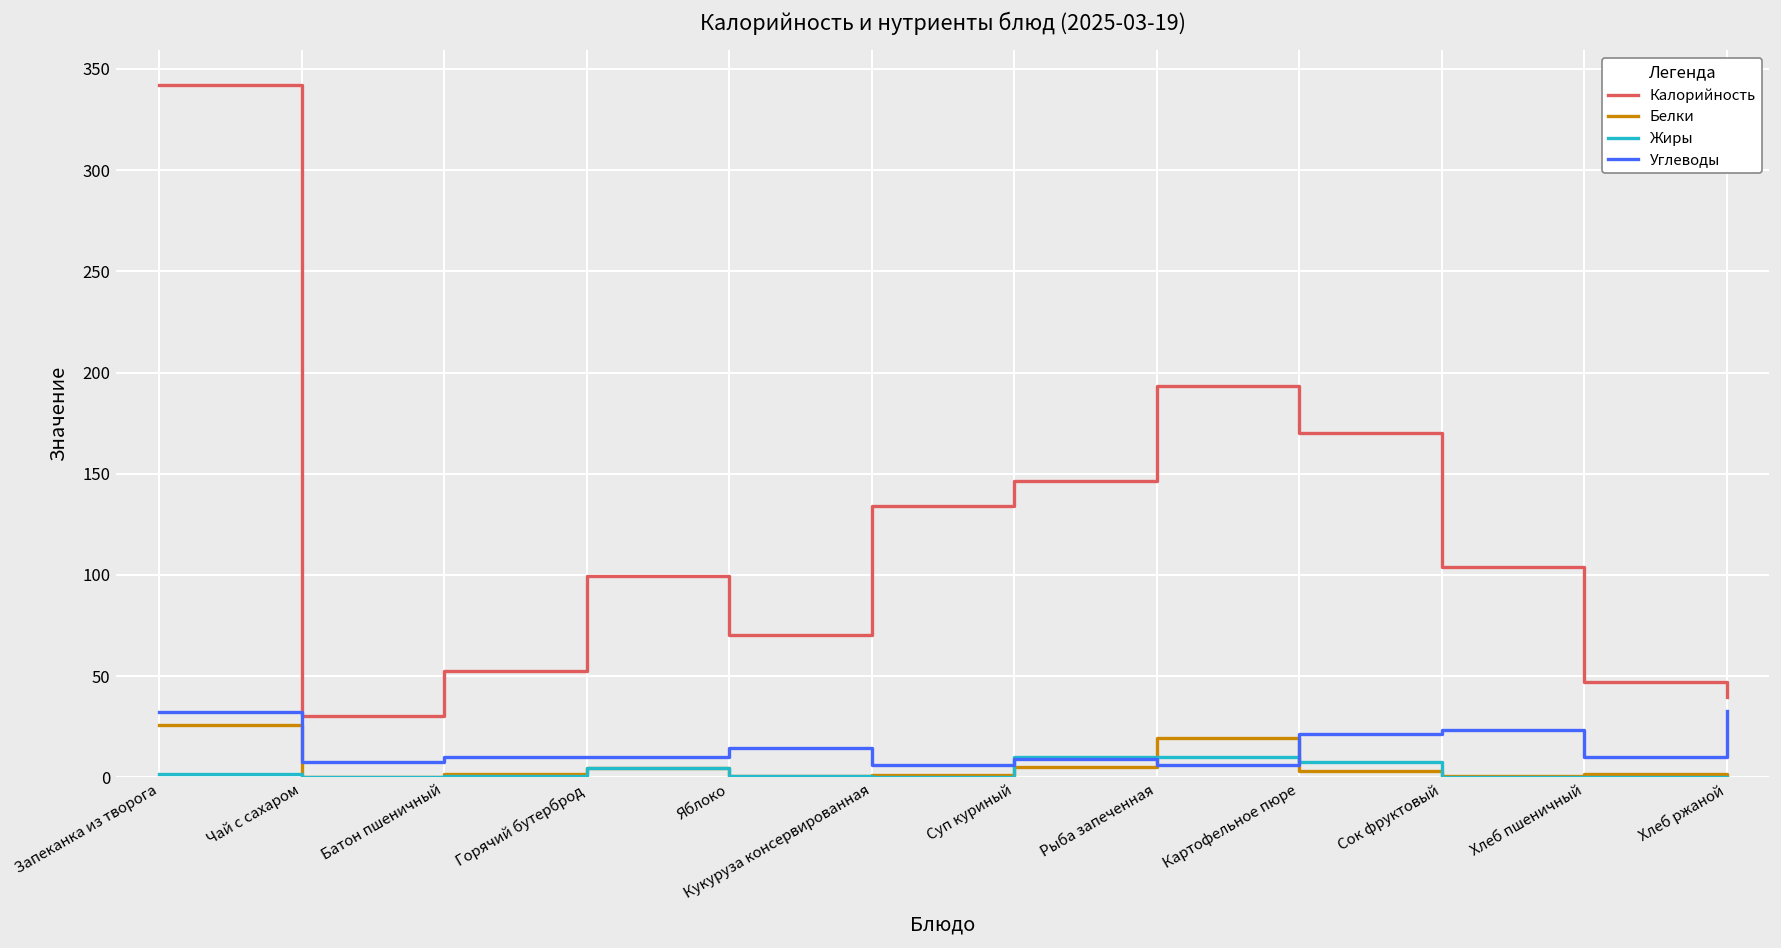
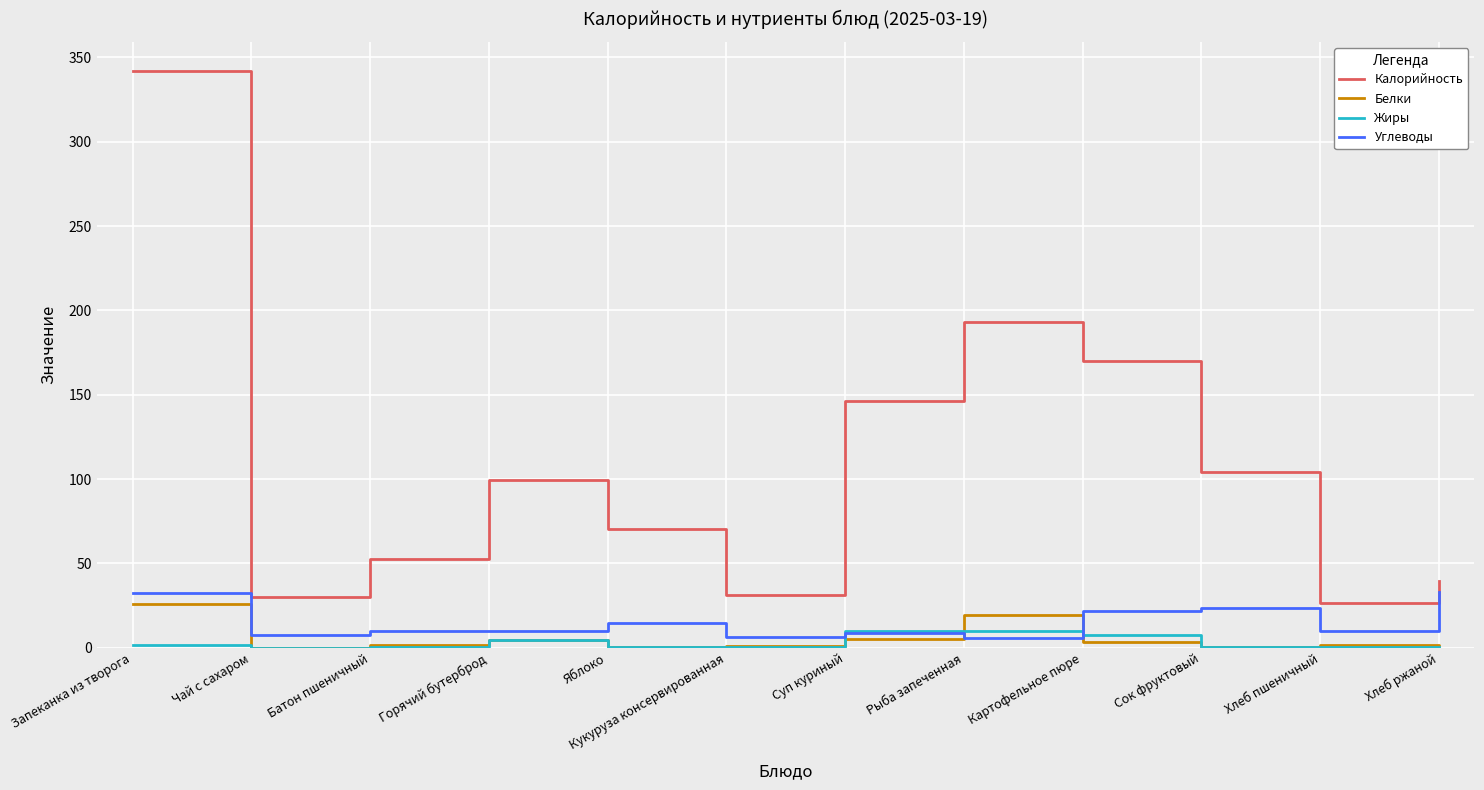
  {
    "Калорийность": {
      "Запеканка из творога": 342,
      "Чай с сахаром": 30,
      "Батон пшеничный": 52,
      "Горячий бутерброд": 100,
      "Яблоко": 71,
-     "Кукуруза консервированная": 134,
+     "Кукуруза консервированная": 31,
      "Суп куриный": 146,
      "Рыба запеченная": 193,
      "Картофельное пюре": 170,
      "Сок фруктовый": 104,
-     "Хлеб пшеничный": 47,
+     "Хлеб пшеничный": 26,
      "Хлеб ржаной": 40
    },
    "Белки": {
      "Запеканка из творога": 26,
      "Суп куриный": 5,
      "Рыба запеченная": 20,
      "Картофельное пюре": 3
    },
    "Жиры": {
      "Запеканка из творога": 2,
      "Рыба запеченная": 10,
      "Картофельное пюре": 8
    },
    "Углеводы": {
      "Запеканка из творога": 32,
      "Чай с сахаром": 7,
      "Батон пшеничный": 10,
      "Горячий бутерброд": 10,
      "Яблоко": 15,
      "Кукуруза консервированная": 6,
      "Рыба запеченная": 6,
      "Картофельное пюре": 22,
      "Сок фруктовый": 24,
      "Хлеб пшеничный": 10,
      "Хлеб ржаной": 33
    }
  }
